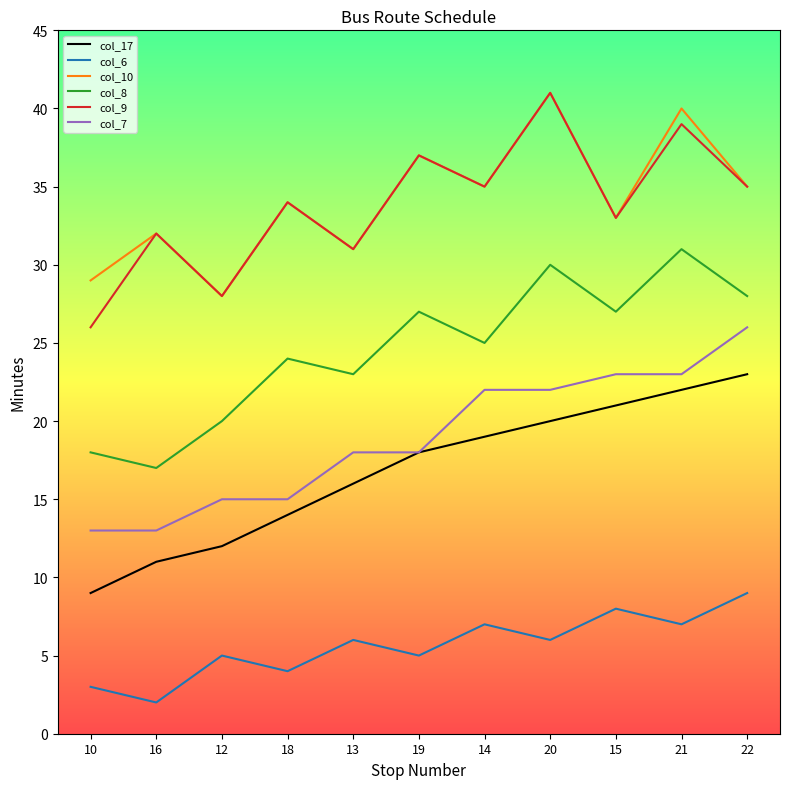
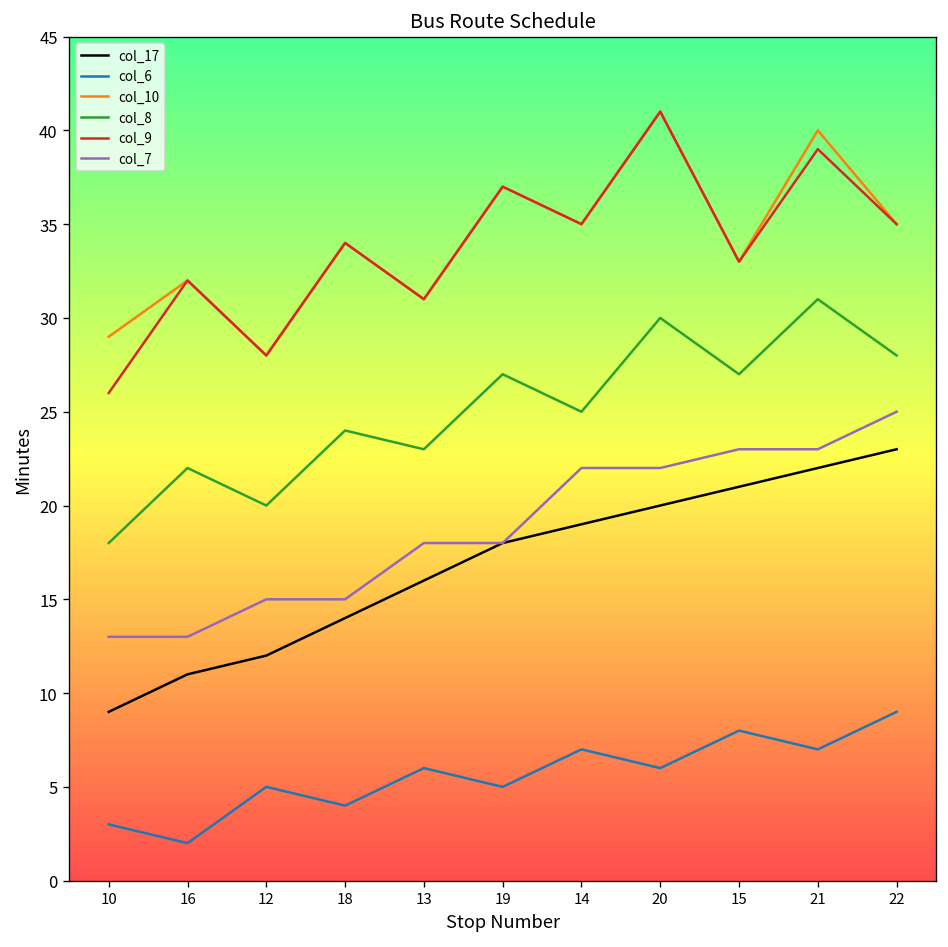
  {
    "col_17": {
      "10": 9,
      "16": 11,
      "12": 12,
      "18": 14,
      "13": 16,
      "14": 19,
      "20": 20,
      "15": 21,
      "21": 22,
      "22": 23
    },
    "col_6": {
      "10": 3,
      "16": 2,
      "12": 5,
      "18": 4,
      "13": 6,
      "19": 5,
      "14": 7,
      "20": 6,
      "15": 8,
      "21": 7,
      "22": 9
    },
    "col_10": {
      "10": 29,
      "21": 40
    },
    "col_8": {
      "10": 18,
-     "16": 17,
+     "16": 22,
      "12": 20,
      "18": 24,
      "13": 23,
      "19": 27,
      "14": 25,
      "20": 30,
      "15": 27,
      "21": 31,
      "22": 28
    },
    "col_9": {
      "10": 26,
      "21": 39
    },
    "col_7": {
      "10": 13,
      "16": 13,
      "12": 15,
      "18": 15,
      "13": 18,
      "14": 22,
      "20": 22,
      "15": 23,
      "21": 23,
-     "22": 26
+     "22": 25
    }
  }
